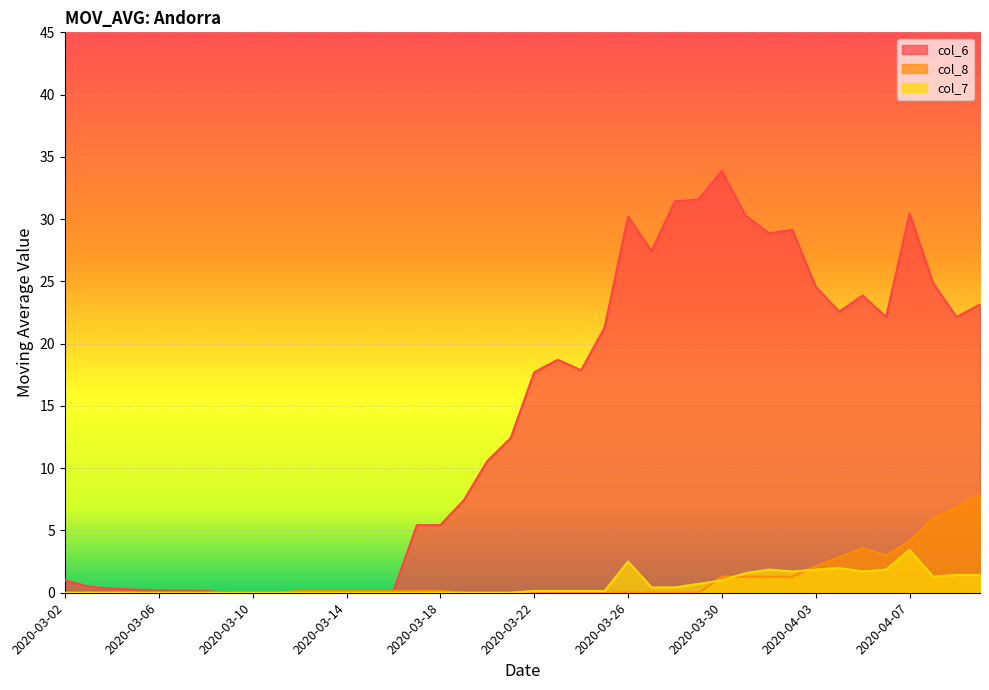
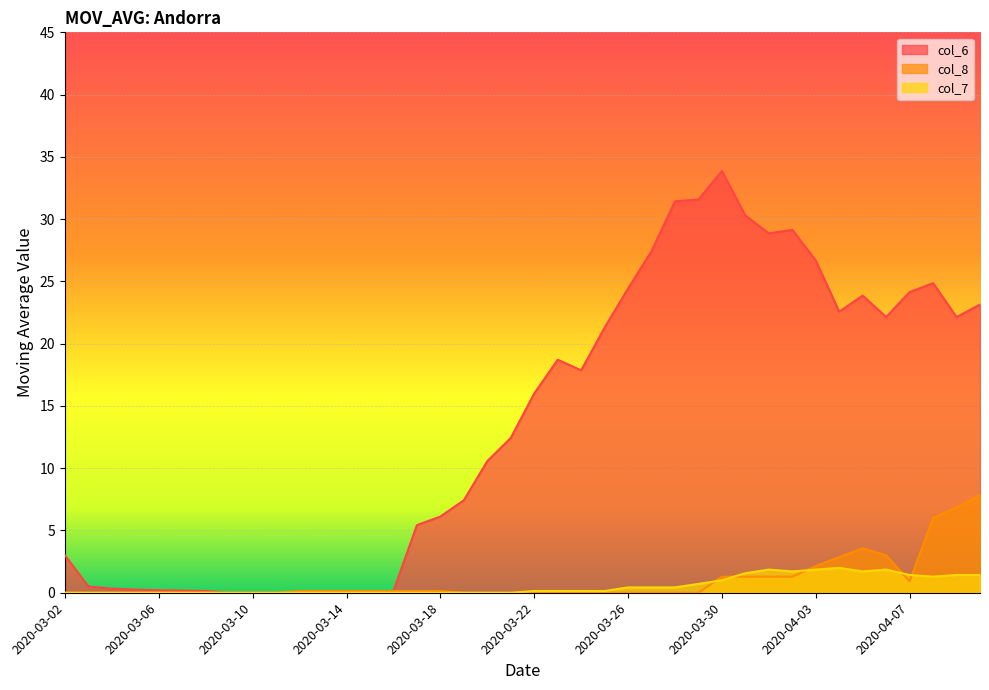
  {
    "col_6": {
-     "2020-03-02": 1,
-     "2020-03-18": 5.4,
-     "2020-03-22": 17.7,
-     "2020-03-26": 30.2,
+     "2020-03-02": 3,
+     "2020-03-18": 6.1,
+     "2020-03-22": 16.0,
+     "2020-03-26": 24.4,
      "2020-03-30": 33.9,
-     "2020-04-03": 24.6,
-     "2020-04-07": 30.5
+     "2020-04-03": 26.7,
+     "2020-04-07": 24.1
    },
    "col_8": {
      "2020-03-26": 0.0,
      "2020-03-30": 1.3,
      "2020-04-03": 2.1,
-     "2020-04-07": 4.1
+     "2020-04-07": 0.9
    },
    "col_7": {
-     "2020-03-26": 2.5,
+     "2020-03-26": 0.4,
      "2020-03-30": 1.0,
      "2020-04-03": 1.9,
-     "2020-04-07": 3.5
+     "2020-04-07": 1.4
    }
  }
